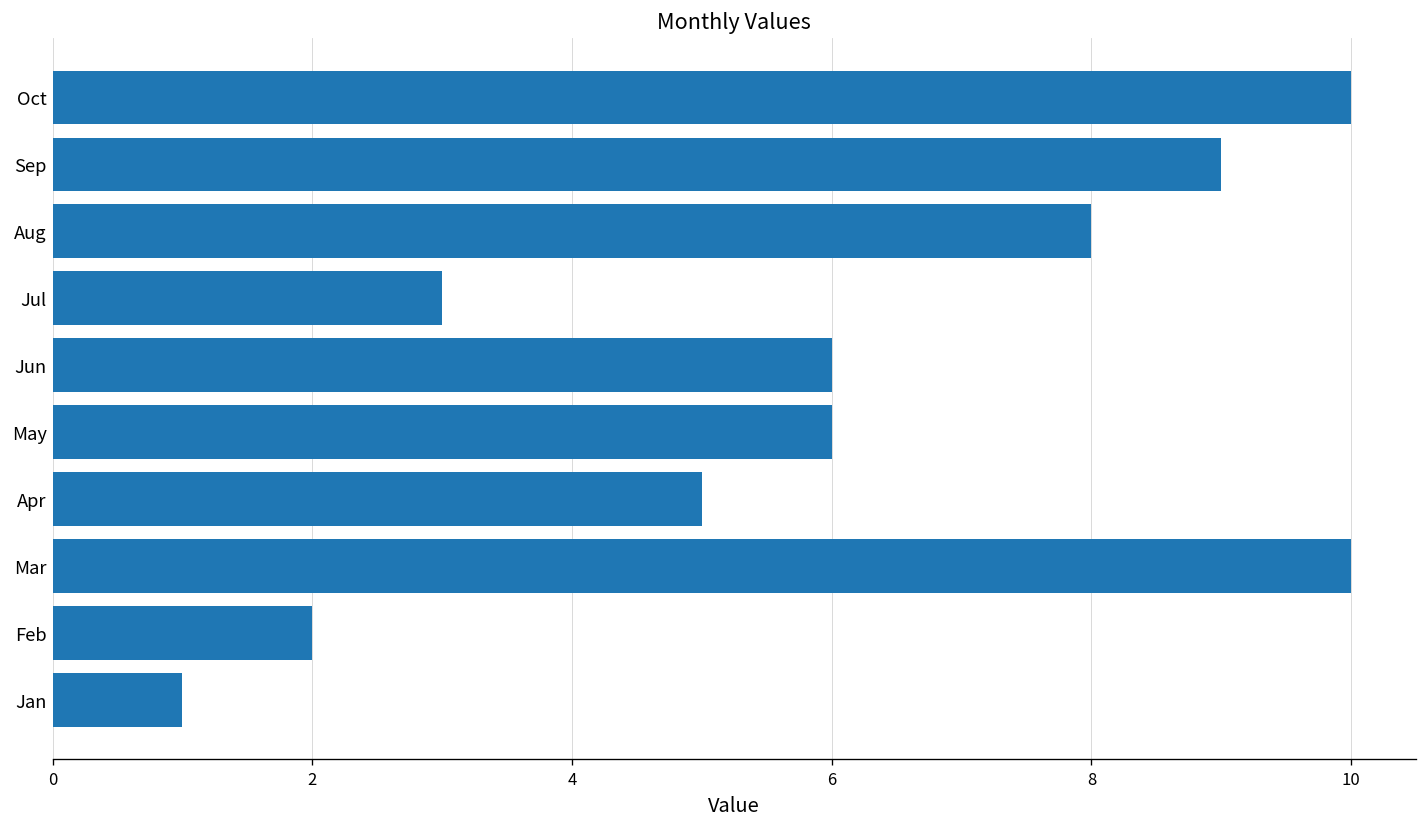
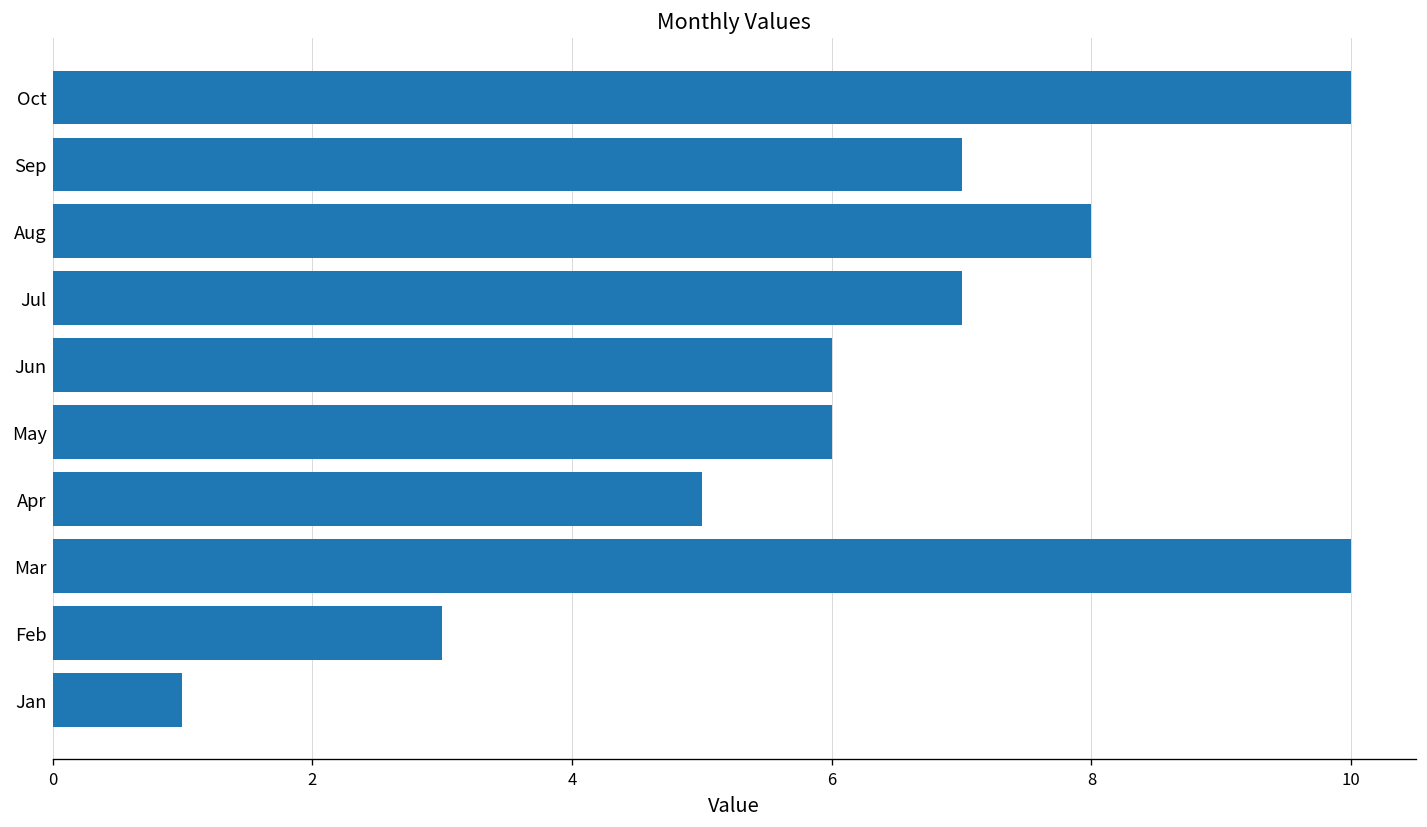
  {
    "Oct": 10,
-   "Sep": 9,
+   "Sep": 7,
    "Aug": 8,
-   "Jul": 3,
+   "Jul": 7,
    "Jun": 6,
    "May": 6,
    "Apr": 5,
    "Mar": 10,
-   "Feb": 2,
+   "Feb": 3,
    "Jan": 1
  }
